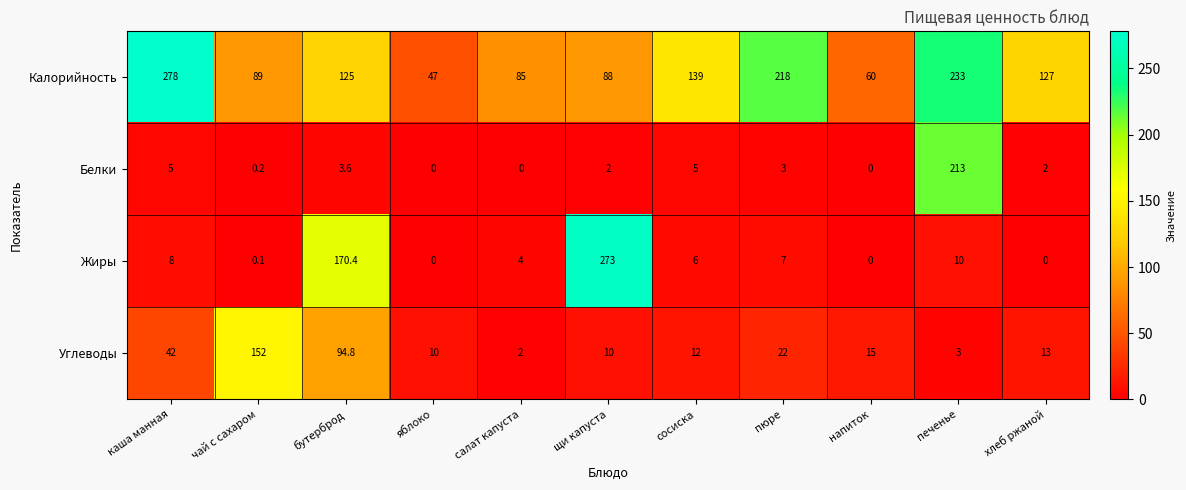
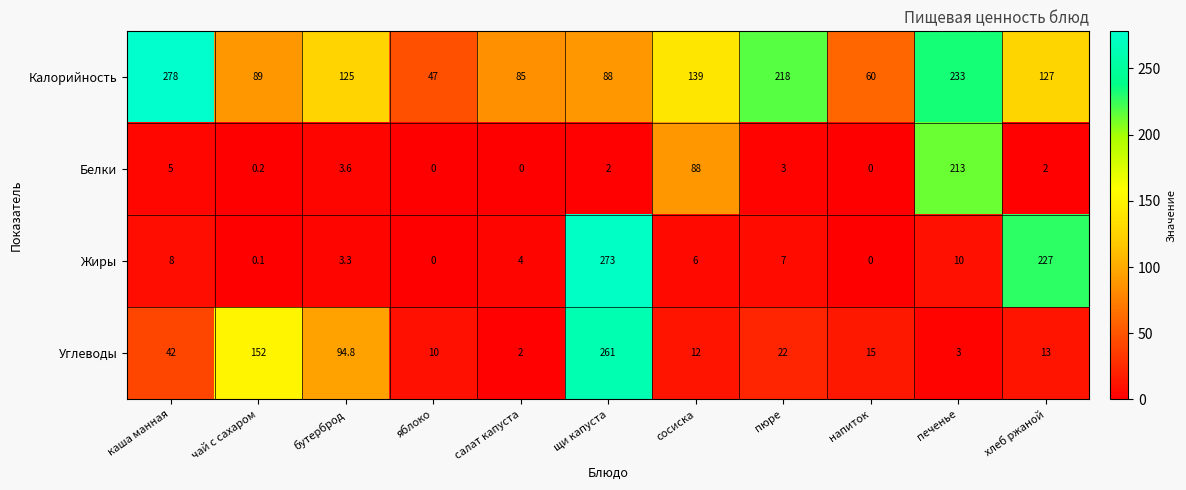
  {
    "Калорийность": {
      "каша манная": 278,
      "чай с сахаром": 89,
      "бутерброд": 125,
      "яблоко": 47,
      "салат капуста": 85,
      "щи капуста": 88,
      "сосиска": 139,
      "пюре": 218,
      "напиток": 60,
      "печенье": 233,
      "хлеб ржаной": 127
    },
    "Белки": {
      "каша манная": 5,
      "чай с сахаром": 0.2,
      "бутерброд": 3.6,
      "яблоко": 0,
      "салат капуста": 0,
      "щи капуста": 2,
-     "сосиска": 5,
+     "сосиска": 88,
      "пюре": 3,
      "напиток": 0,
      "печенье": 213,
      "хлеб ржаной": 2
    },
    "Жиры": {
      "каша манная": 8,
      "чай с сахаром": 0.1,
-     "бутерброд": 170.4,
+     "бутерброд": 3.3,
      "яблоко": 0,
      "салат капуста": 4,
      "щи капуста": 273,
      "сосиска": 6,
      "пюре": 7,
      "напиток": 0,
      "печенье": 10,
-     "хлеб ржаной": 0
+     "хлеб ржаной": 227
    },
    "Углеводы": {
      "каша манная": 42,
      "чай с сахаром": 152,
      "бутерброд": 94.8,
      "яблоко": 10,
      "салат капуста": 2,
-     "щи капуста": 10,
+     "щи капуста": 261,
      "сосиска": 12,
      "пюре": 22,
      "напиток": 15,
      "печенье": 3,
      "хлеб ржаной": 13
    }
  }
